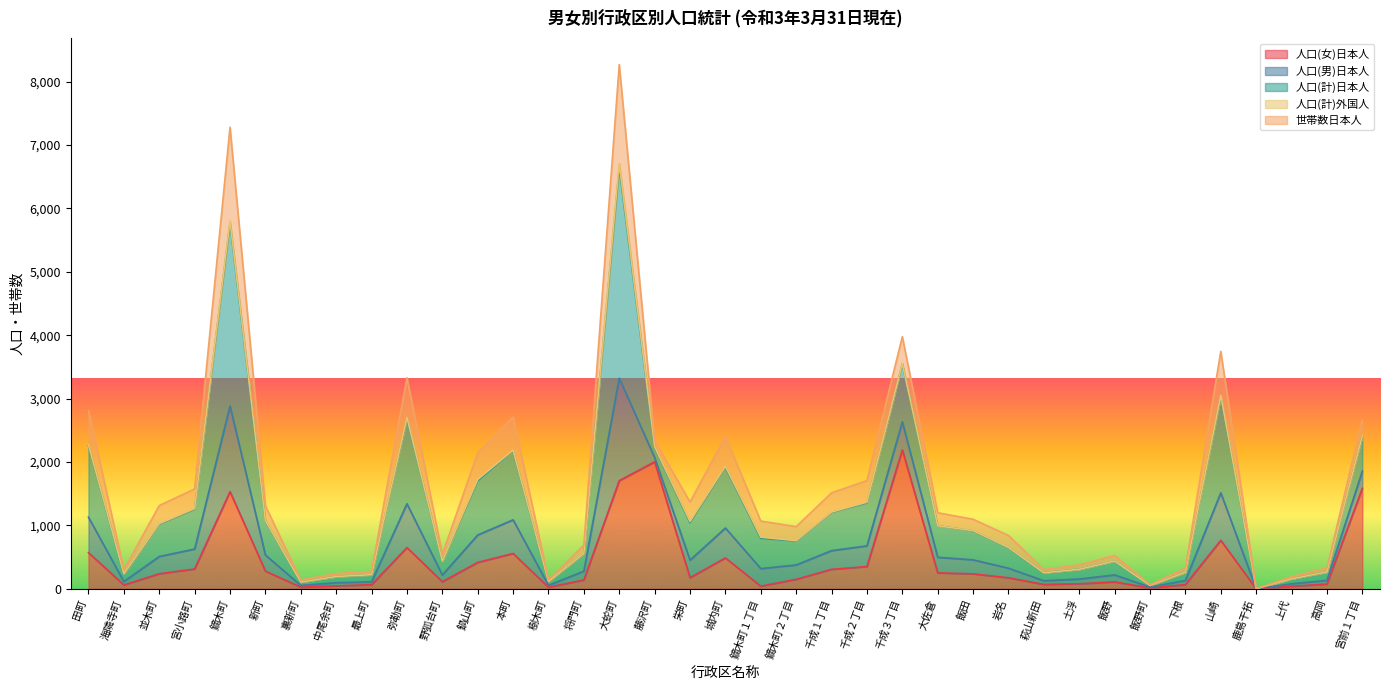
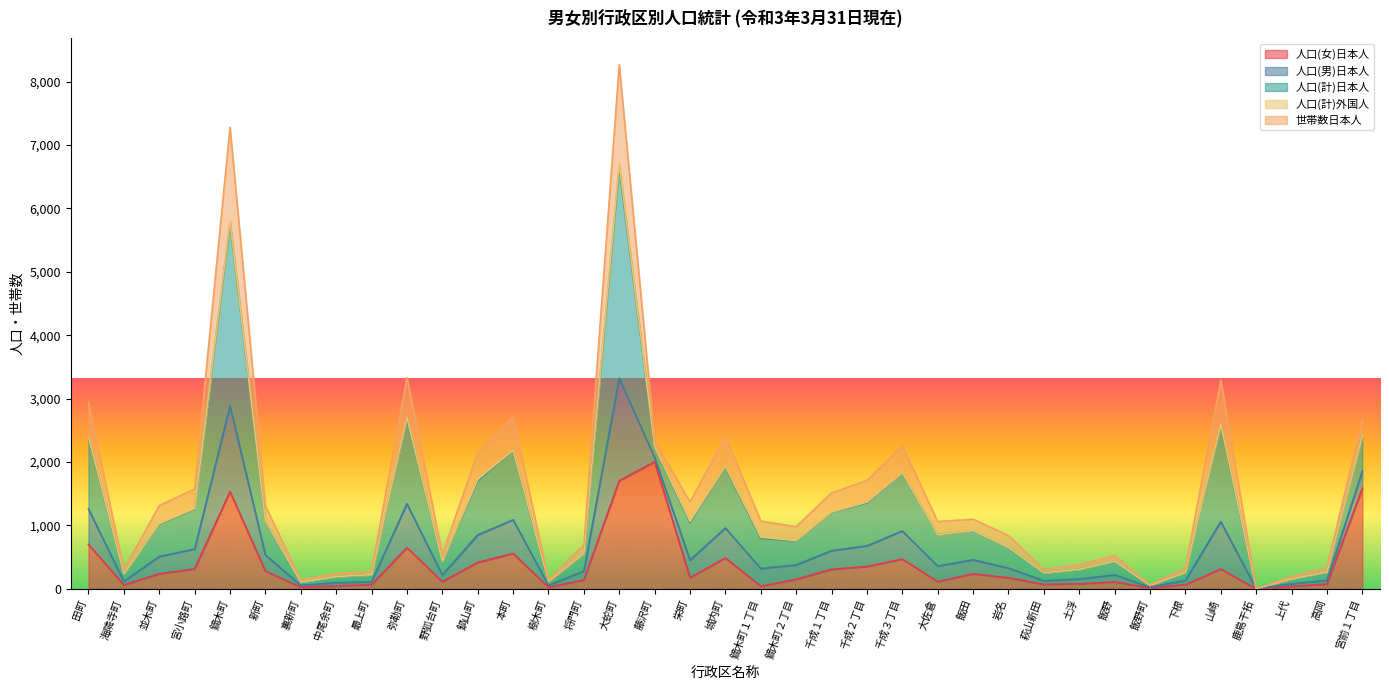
  {
    "人口(女)日本人": {
-     "田町": "600",
+     "田町": "700",
      "海隣寺町": "100",
      "並木町": "200",
      "宮小路町": "300",
      "鏑木町": "1,500",
      "新町": "300",
      "中尾余町": "0",
      "最上町": "100",
      "弥勒町": "700",
      "野狐台町": "100",
      "鍋山町": "400",
      "本町": "600",
      "将門町": "100",
      "大蛇町": "1,700",
      "藤沢町": "2,000",
      "栄町": "200",
      "城内町": "500",
      "鏑木町１丁目": "0",
      "鏑木町２丁目": "200",
      "千成１丁目": "300",
      "千成２丁目": "400",
-     "千成３丁目": "2,200",
-     "大佐倉": "300",
+     "千成３丁目": "500",
+     "大佐倉": "100",
      "飯田": "200",
      "岩名": "200",
      "萩山新田": "100",
      "土浮": "100",
      "飯野": "100",
      "下根": "100",
-     "山崎": "800",
+     "山崎": "300",
      "高岡": "100",
      "宮前１丁目": "1,600"
    }
  }
